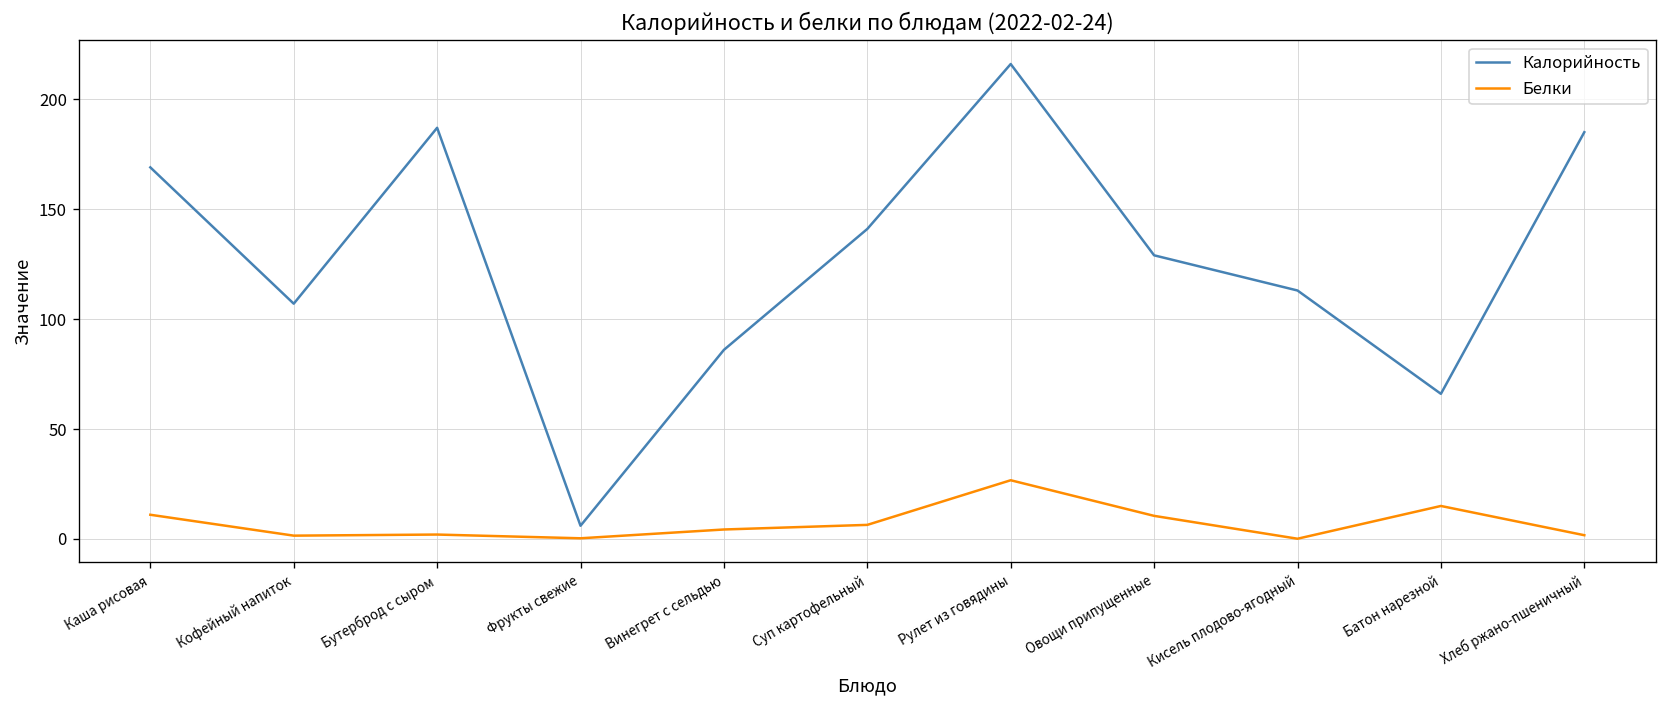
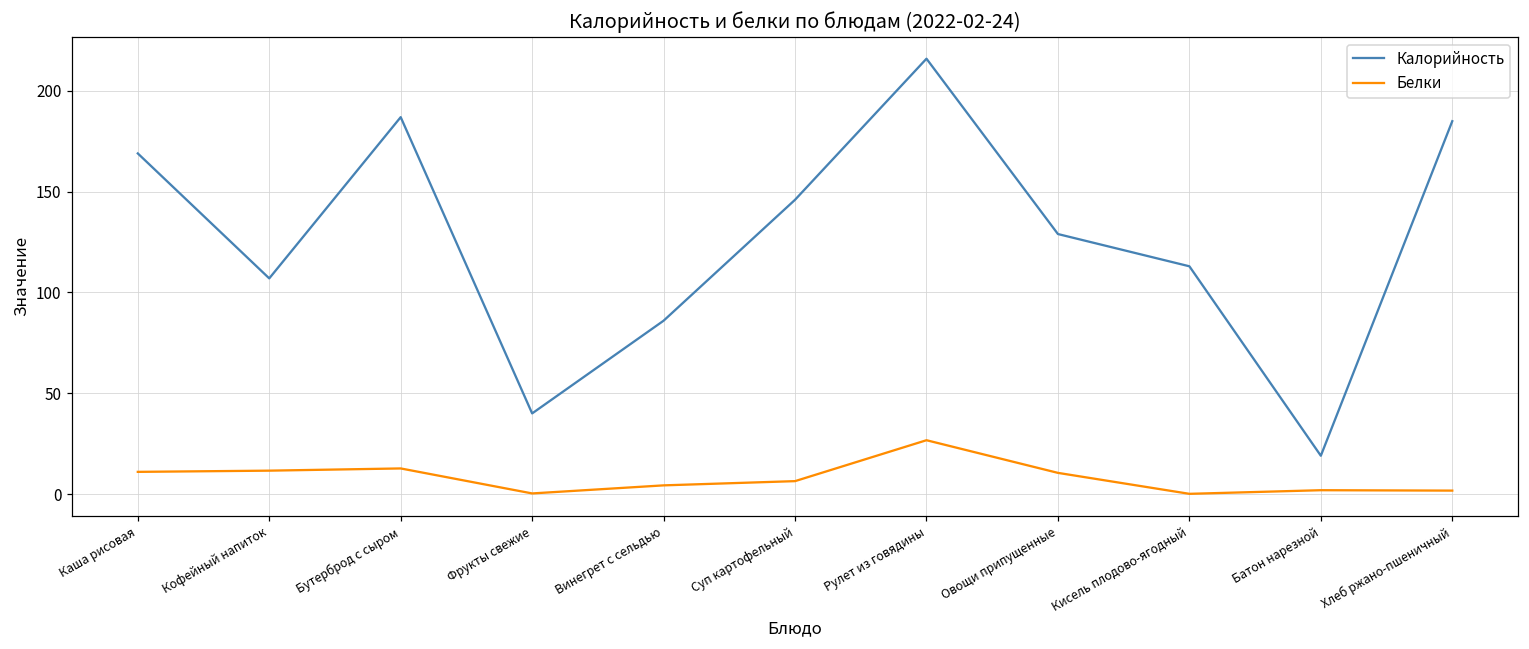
  {
    "Калорийность": {
      "Каша рисовая": 169,
      "Кофейный напиток": 107,
      "Бутерброд с сыром": 187,
-     "Фрукты свежие": 6,
+     "Фрукты свежие": 40,
      "Винегрет с сельдью": 86,
-     "Суп картофельный": 141,
+     "Суп картофельный": 146,
      "Рулет из говядины": 216,
      "Овощи припущенные": 129,
      "Кисель плодово-ягодный": 113,
-     "Батон нарезной": 66,
+     "Батон нарезной": 19,
      "Хлеб ржано-пшеничный": 185
    },
    "Белки": {
      "Каша рисовая": 11,
-     "Кофейный напиток": 2,
-     "Бутерброд с сыром": 2,
+     "Кофейный напиток": 12,
+     "Бутерброд с сыром": 13,
      "Фрукты свежие": 0,
      "Винегрет с сельдью": 4,
      "Суп картофельный": 6,
      "Рулет из говядины": 27,
      "Овощи припущенные": 11,
      "Кисель плодово-ягодный": 0,
-     "Батон нарезной": 15,
+     "Батон нарезной": 2,
      "Хлеб ржано-пшеничный": 2
    }
  }
